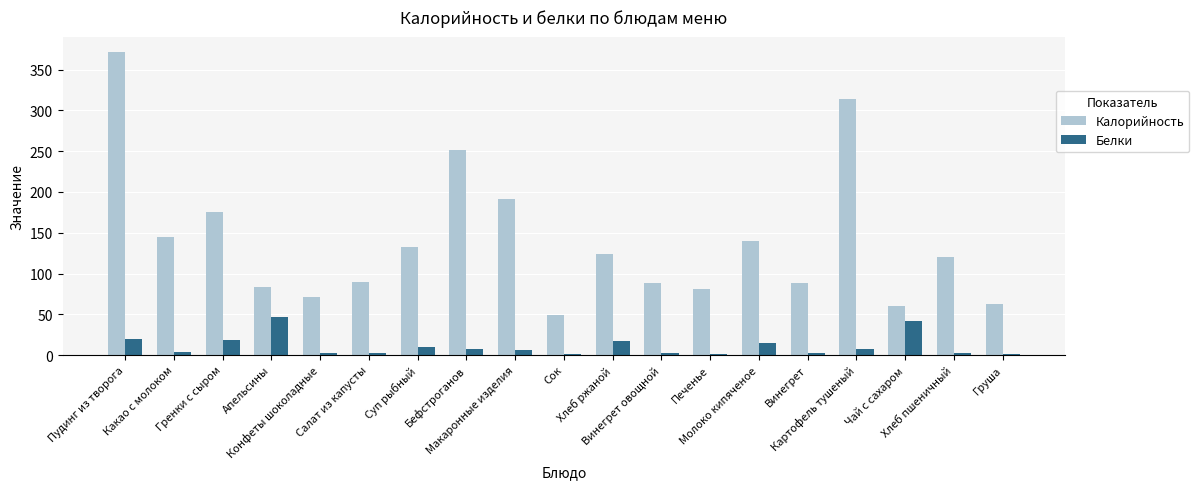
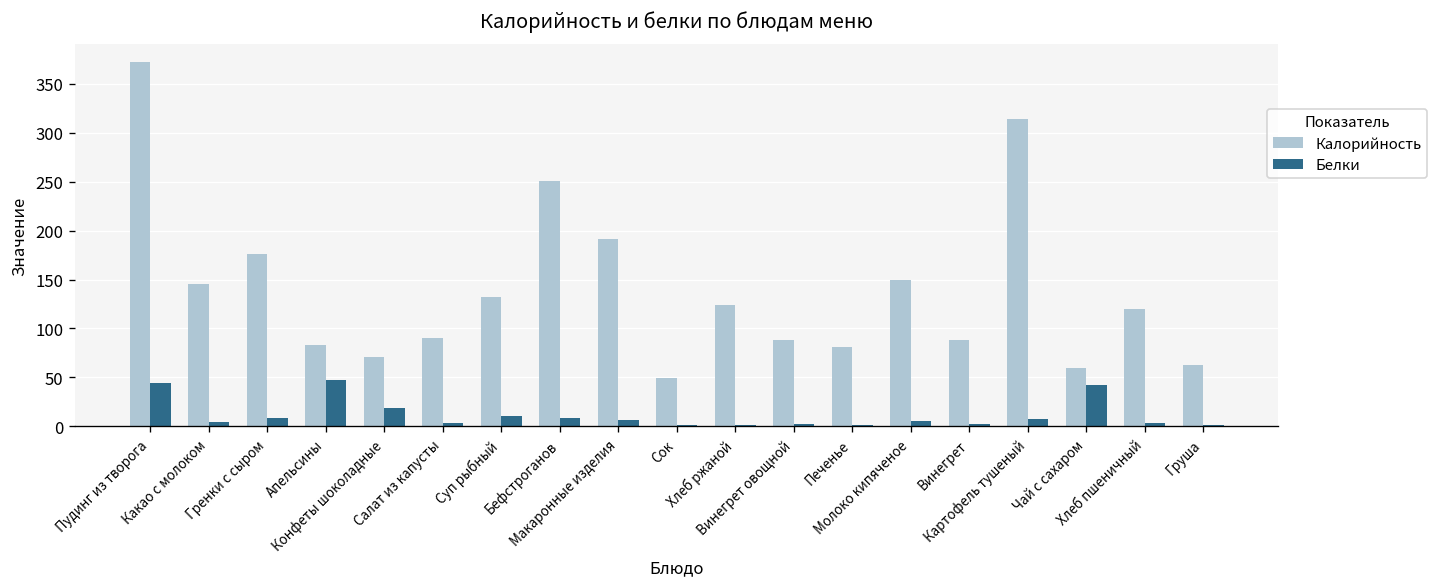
  {
    "Калорийность": {
      "Пудинг из творога": 370,
      "Какао с молоком": 150,
      "Гренки с сыром": 180,
      "Апельсины": 80,
      "Конфеты шоколадные": 70,
      "Салат из капусты": 90,
      "Суп рыбный": 130,
      "Бефстроганов": 250,
      "Макаронные изделия": 190,
      "Сок": 50,
      "Хлеб ржаной": 120,
      "Винегрет овощной": 90,
      "Печенье": 80,
-     "Молоко кипяченое": 140,
+     "Молоко кипяченое": 150,
      "Винегрет": 90,
      "Картофель тушеный": 310,
      "Чай с сахаром": 60,
      "Хлеб пшеничный": 120,
      "Груша": 60
    },
    "Белки": {
-     "Пудинг из творога": 20,
+     "Пудинг из творога": 40,
      "Какао с молоком": 0,
-     "Гренки с сыром": 20,
+     "Гренки с сыром": 10,
      "Апельсины": 50,
-     "Конфеты шоколадные": 0,
+     "Конфеты шоколадные": 20,
      "Суп рыбный": 10,
      "Бефстроганов": 10,
      "Макаронные изделия": 10,
-     "Хлеб ржаной": 20,
-     "Молоко кипяченое": 20,
+     "Хлеб ржаной": 0,
+     "Молоко кипяченое": 10,
      "Картофель тушеный": 10,
      "Чай с сахаром": 40
    }
  }
